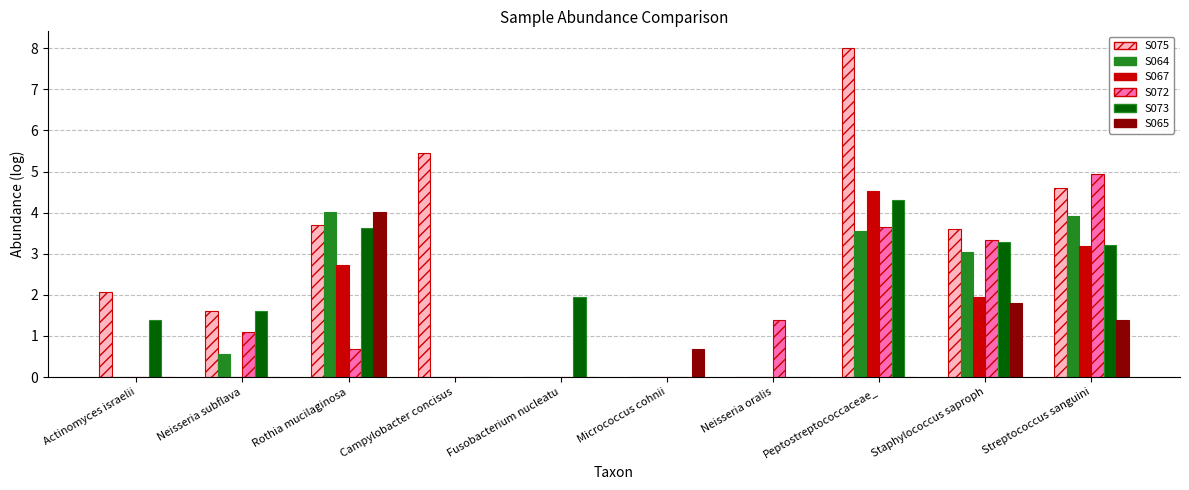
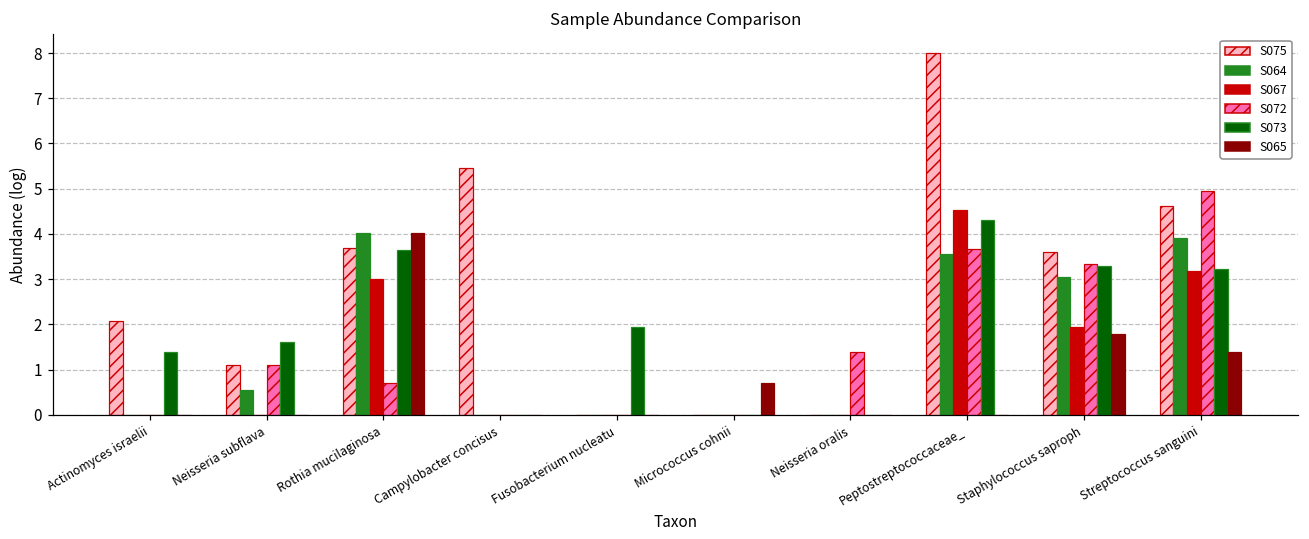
  {
    "S075": {
      "Actinomyces israelii": 2.1,
-     "Neisseria subflava": 1.6,
+     "Neisseria subflava": 1.1,
      "Rothia mucilaginosa": 3.7,
      "Campylobacter concisus": 5.5,
      "Fusobacterium nucleatu": 0.0,
      "Micrococcus cohnii": 0.0,
      "Neisseria oralis": 0.0,
      "Peptostreptococcaceae_": 8.0,
      "Staphylococcus saproph": 3.6,
      "Streptococcus sanguini": 4.6
    },
    "S064": {
      "Actinomyces israelii": 0.0,
      "Neisseria subflava": 0.5,
      "Rothia mucilaginosa": 4.0,
      "Campylobacter concisus": 0.0,
      "Fusobacterium nucleatu": 0.0,
      "Micrococcus cohnii": 0.0,
      "Neisseria oralis": 0.0,
      "Peptostreptococcaceae_": 3.6,
      "Staphylococcus saproph": 3.0,
      "Streptococcus sanguini": 3.9
    },
    "S067": {
      "Actinomyces israelii": 0.0,
      "Neisseria subflava": 0.0,
-     "Rothia mucilaginosa": 2.7,
+     "Rothia mucilaginosa": 3.0,
      "Campylobacter concisus": 0.0,
      "Fusobacterium nucleatu": 0.0,
      "Micrococcus cohnii": 0.0,
      "Neisseria oralis": 0.0,
      "Peptostreptococcaceae_": 4.5,
      "Staphylococcus saproph": 1.9,
      "Streptococcus sanguini": 3.2
    },
    "S072": {
      "Actinomyces israelii": 0.0,
      "Neisseria subflava": 1.1,
      "Rothia mucilaginosa": 0.7,
      "Campylobacter concisus": 0.0,
      "Fusobacterium nucleatu": 0.0,
      "Micrococcus cohnii": 0.0,
      "Neisseria oralis": 1.4,
      "Peptostreptococcaceae_": 3.7,
      "Staphylococcus saproph": 3.3,
      "Streptococcus sanguini": 4.9
    },
    "S073": {
      "Actinomyces israelii": 1.4,
      "Neisseria subflava": 1.6,
      "Rothia mucilaginosa": 3.6,
      "Campylobacter concisus": 0.0,
      "Fusobacterium nucleatu": 1.9,
      "Micrococcus cohnii": 0.0,
      "Neisseria oralis": 0.0,
      "Peptostreptococcaceae_": 4.3,
      "Staphylococcus saproph": 3.3,
      "Streptococcus sanguini": 3.2
    },
    "S065": {
      "Actinomyces israelii": 0.0,
      "Neisseria subflava": 0.0,
      "Rothia mucilaginosa": 4.0,
      "Campylobacter concisus": 0.0,
      "Fusobacterium nucleatu": 0.0,
      "Micrococcus cohnii": 0.7,
      "Neisseria oralis": 0.0,
      "Peptostreptococcaceae_": 0.0,
      "Staphylococcus saproph": 1.8,
      "Streptococcus sanguini": 1.4
    }
  }
